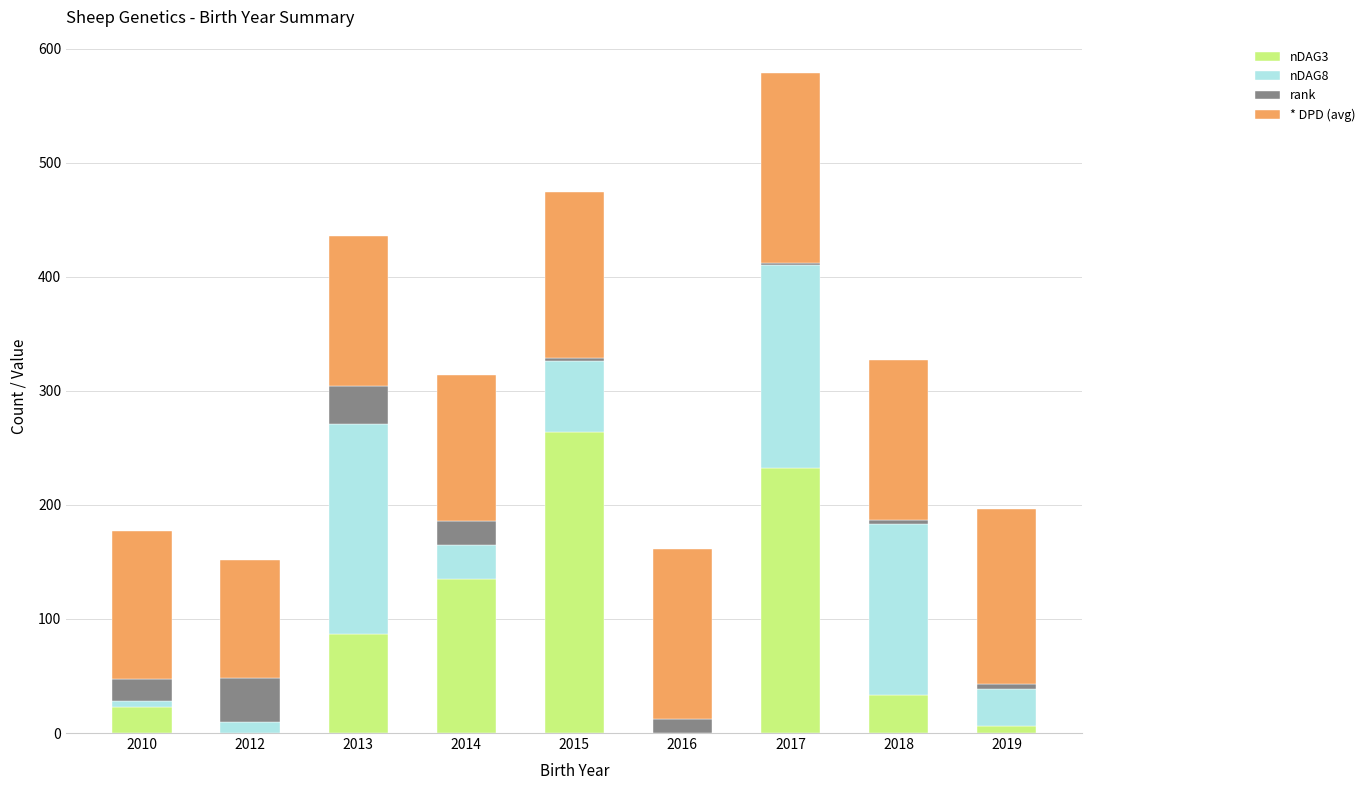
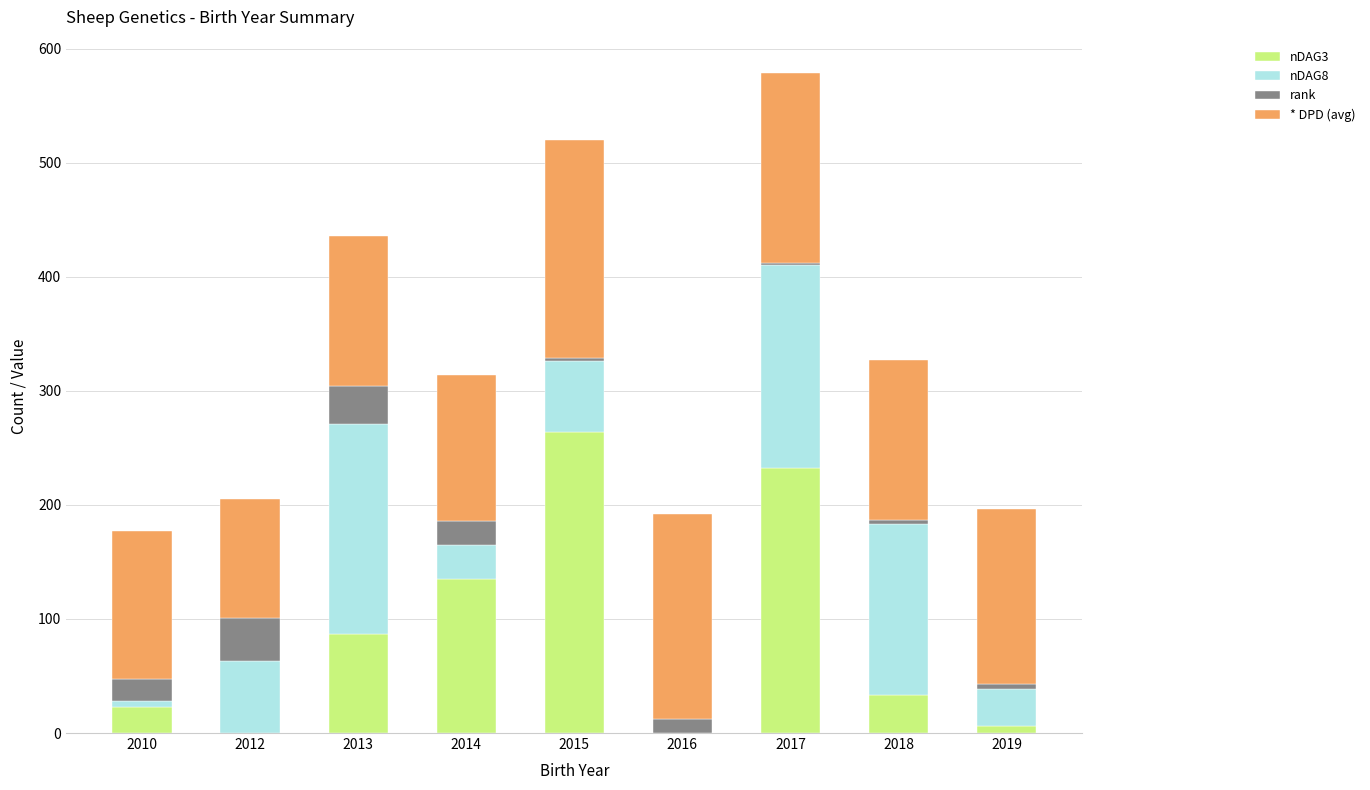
  {
    "nDAG3": {
      "2010": 23,
      "2012": 0,
      "2013": 87,
      "2014": 135,
      "2015": 264,
      "2016": 0,
      "2017": 232,
      "2018": 33,
      "2019": 6
    },
    "nDAG8": {
      "2010": 5,
-     "2012": 10,
+     "2012": 63,
      "2013": 184,
      "2014": 30,
      "2015": 62,
      "2016": 0,
      "2017": 178,
      "2018": 150,
      "2019": 33
    },
    "rank": {
      "2010": 19,
      "2012": 38,
      "2013": 33,
      "2014": 21,
      "2015": 3,
      "2016": 12,
      "2018": 4,
      "2019": 4
    },
    "* DPD (avg)": {
      "2010": 130,
      "2012": 104,
      "2013": 132,
      "2014": 128,
-     "2015": 145,
-     "2016": 149,
+     "2015": 191,
+     "2016": 180,
      "2017": 167,
      "2018": 140,
      "2019": 153
    }
  }
